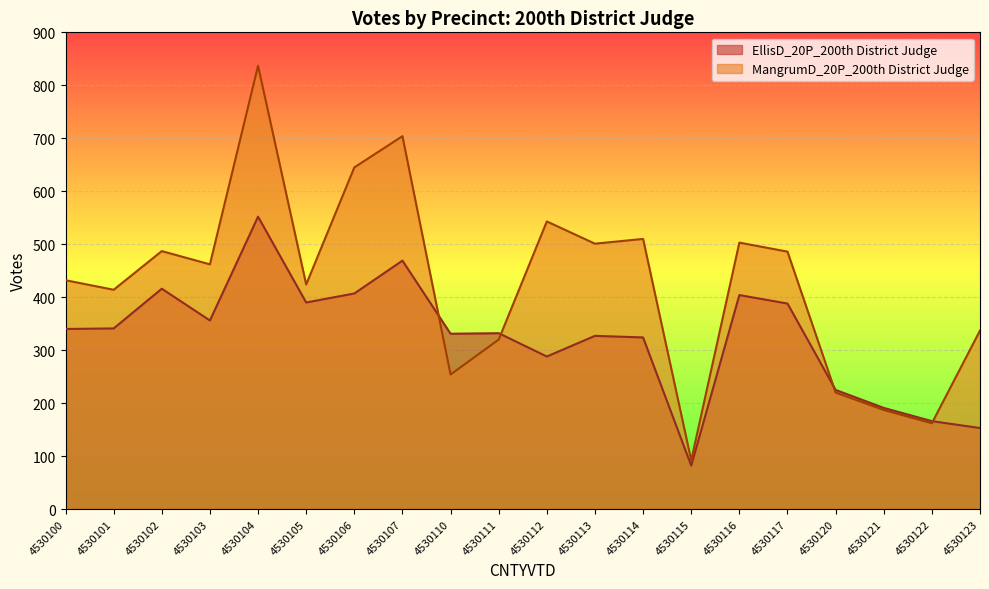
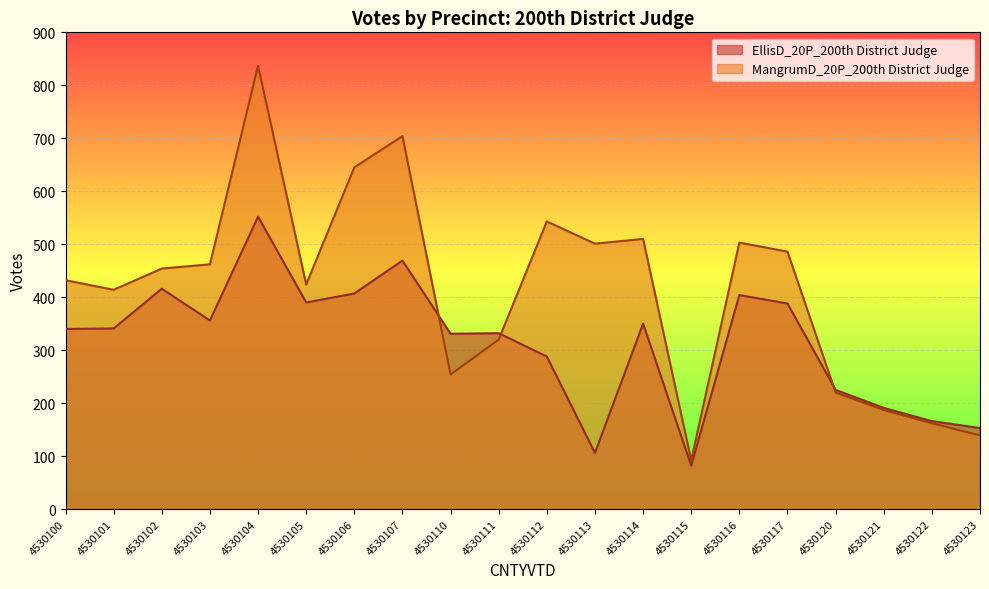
  {
    "EllisD_20P_200th District Judge": {
      "4530100": 340,
      "4530101": 340,
      "4530102": 420,
      "4530103": 360,
      "4530104": 550,
      "4530105": 390,
      "4530106": 410,
      "4530107": 470,
      "4530110": 330,
      "4530111": 330,
      "4530112": 290,
-     "4530113": 330,
-     "4530114": 320,
+     "4530113": 110,
+     "4530114": 350,
      "4530115": 80,
      "4530116": 400,
      "4530117": 390,
      "4530120": 230,
      "4530123": 150
    },
    "MangrumD_20P_200th District Judge": {
      "4530100": 430,
      "4530101": 410,
-     "4530102": 490,
+     "4530102": 450,
      "4530103": 460,
      "4530104": 840,
      "4530105": 420,
      "4530106": 650,
      "4530107": 700,
      "4530110": 250,
      "4530111": 320,
      "4530112": 540,
      "4530113": 500,
      "4530114": 510,
      "4530115": 90,
      "4530116": 500,
      "4530117": 490,
      "4530120": 220,
-     "4530123": 340
+     "4530123": 140
    }
  }
